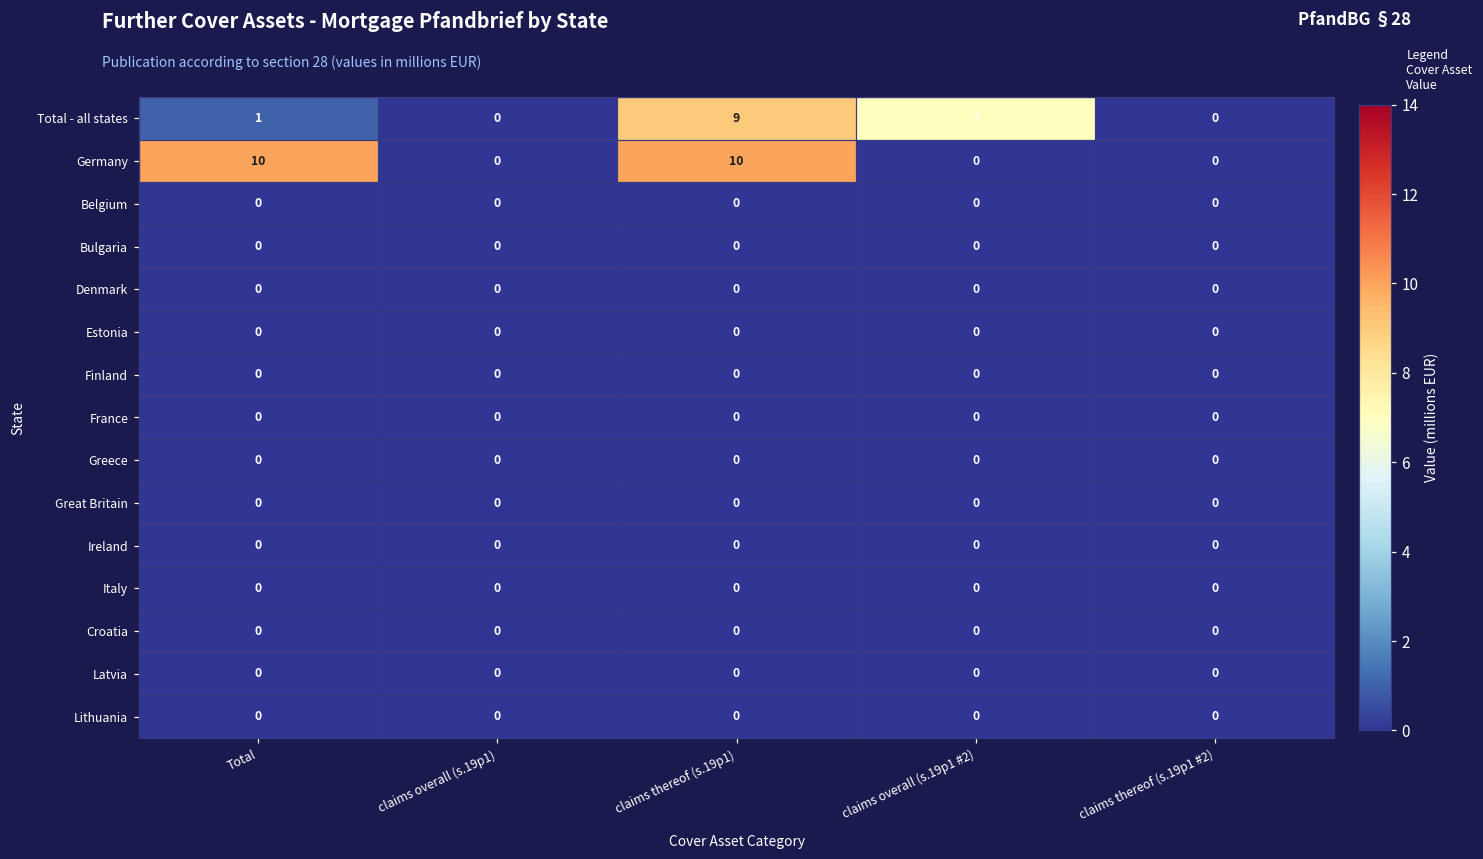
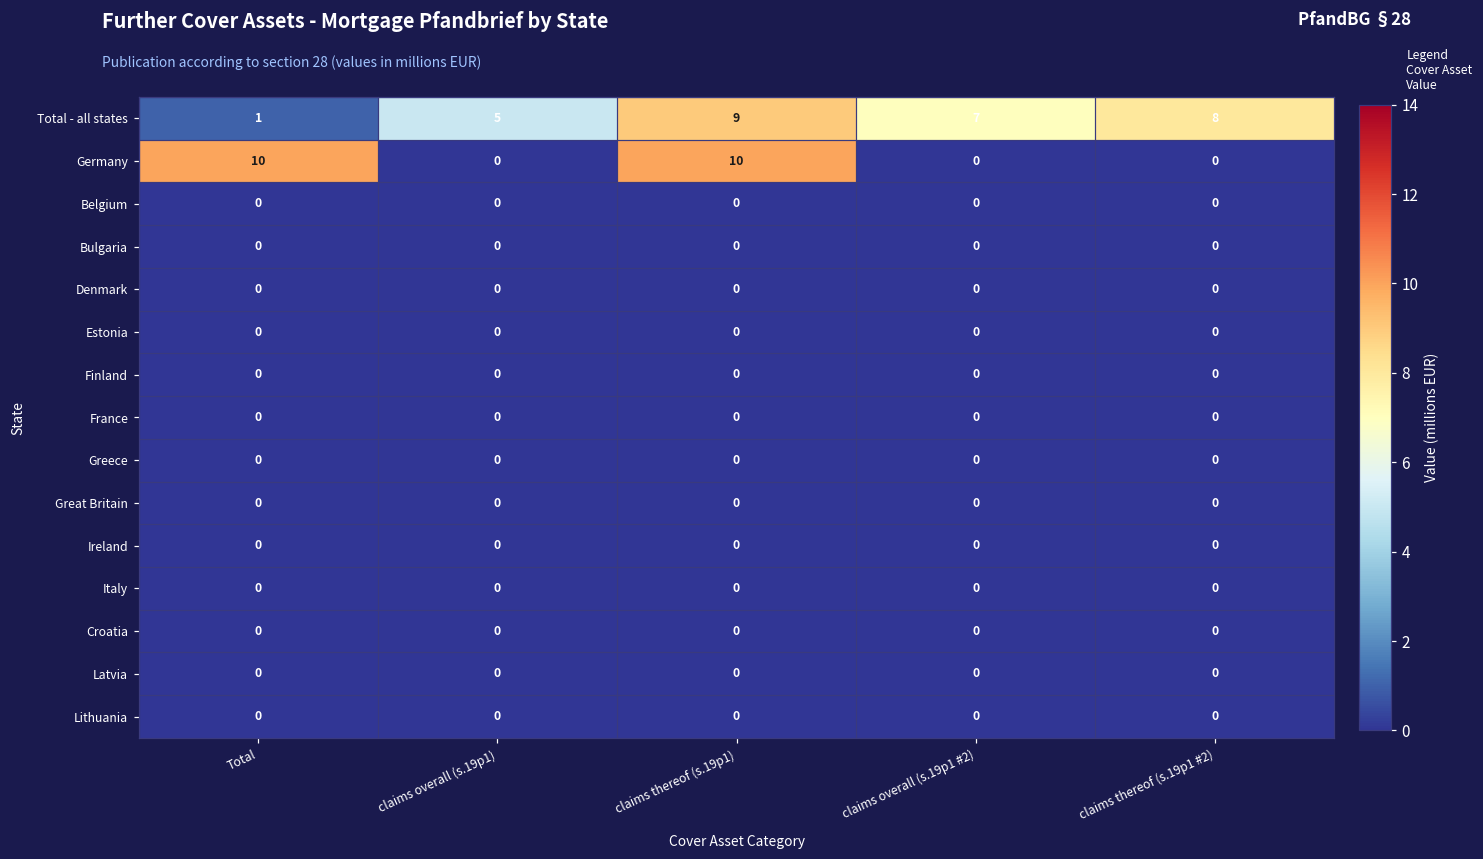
  {
    "Total - all states": {
      "Total": 1,
-     "claims overall (s.19p1)": 0,
+     "claims overall (s.19p1)": 5,
      "claims thereof (s.19p1)": 9,
      "claims overall (s.19p1 #2)": 7,
-     "claims thereof (s.19p1 #2)": 0
+     "claims thereof (s.19p1 #2)": 8
    },
    "Germany": {
      "Total": 10,
      "claims overall (s.19p1)": 0,
      "claims thereof (s.19p1)": 10,
      "claims overall (s.19p1 #2)": 0,
      "claims thereof (s.19p1 #2)": 0
    },
    "Belgium": {
      "Total": 0,
      "claims overall (s.19p1)": 0,
      "claims thereof (s.19p1)": 0,
      "claims overall (s.19p1 #2)": 0,
      "claims thereof (s.19p1 #2)": 0
    },
    "Bulgaria": {
      "Total": 0,
      "claims overall (s.19p1)": 0,
      "claims thereof (s.19p1)": 0,
      "claims overall (s.19p1 #2)": 0,
      "claims thereof (s.19p1 #2)": 0
    },
    "Denmark": {
      "Total": 0,
      "claims overall (s.19p1)": 0,
      "claims thereof (s.19p1)": 0,
      "claims overall (s.19p1 #2)": 0,
      "claims thereof (s.19p1 #2)": 0
    },
    "Estonia": {
      "Total": 0,
      "claims overall (s.19p1)": 0,
      "claims thereof (s.19p1)": 0,
      "claims overall (s.19p1 #2)": 0,
      "claims thereof (s.19p1 #2)": 0
    },
    "Finland": {
      "Total": 0,
      "claims overall (s.19p1)": 0,
      "claims thereof (s.19p1)": 0,
      "claims overall (s.19p1 #2)": 0,
      "claims thereof (s.19p1 #2)": 0
    },
    "France": {
      "Total": 0,
      "claims overall (s.19p1)": 0,
      "claims thereof (s.19p1)": 0,
      "claims overall (s.19p1 #2)": 0,
      "claims thereof (s.19p1 #2)": 0
    },
    "Greece": {
      "Total": 0,
      "claims overall (s.19p1)": 0,
      "claims thereof (s.19p1)": 0,
      "claims overall (s.19p1 #2)": 0,
      "claims thereof (s.19p1 #2)": 0
    },
    "Great Britain": {
      "Total": 0,
      "claims overall (s.19p1)": 0,
      "claims thereof (s.19p1)": 0,
      "claims overall (s.19p1 #2)": 0,
      "claims thereof (s.19p1 #2)": 0
    },
    "Ireland": {
      "Total": 0,
      "claims overall (s.19p1)": 0,
      "claims thereof (s.19p1)": 0,
      "claims overall (s.19p1 #2)": 0,
      "claims thereof (s.19p1 #2)": 0
    },
    "Italy": {
      "Total": 0,
      "claims overall (s.19p1)": 0,
      "claims thereof (s.19p1)": 0,
      "claims overall (s.19p1 #2)": 0,
      "claims thereof (s.19p1 #2)": 0
    },
    "Croatia": {
      "Total": 0,
      "claims overall (s.19p1)": 0,
      "claims thereof (s.19p1)": 0,
      "claims overall (s.19p1 #2)": 0,
      "claims thereof (s.19p1 #2)": 0
    },
    "Latvia": {
      "Total": 0,
      "claims overall (s.19p1)": 0,
      "claims thereof (s.19p1)": 0,
      "claims overall (s.19p1 #2)": 0,
      "claims thereof (s.19p1 #2)": 0
    },
    "Lithuania": {
      "Total": 0,
      "claims overall (s.19p1)": 0,
      "claims thereof (s.19p1)": 0,
      "claims overall (s.19p1 #2)": 0,
      "claims thereof (s.19p1 #2)": 0
    }
  }
